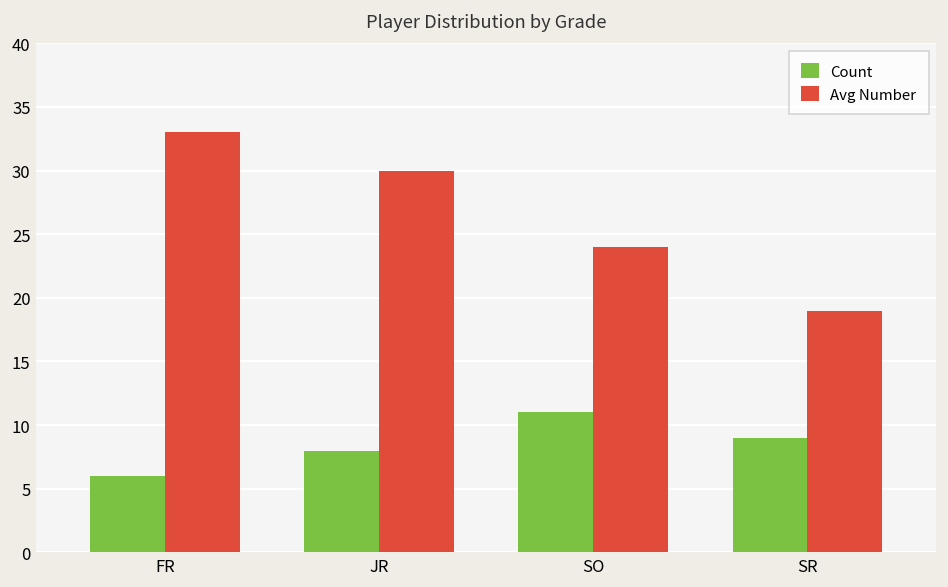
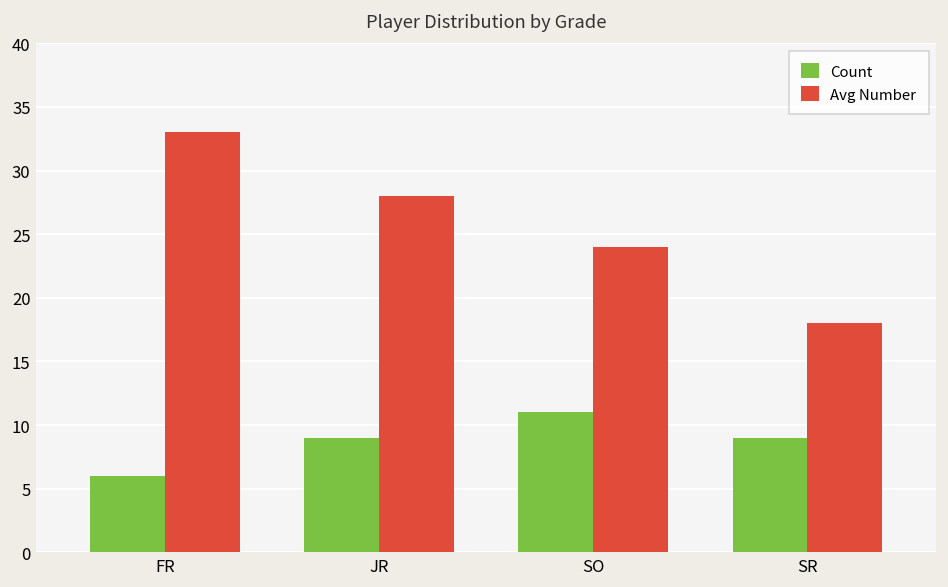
  {
    "Count": {
      "FR": 6,
-     "JR": 8,
+     "JR": 9,
      "SO": 11,
      "SR": 9
    },
    "Avg Number": {
      "FR": 33,
-     "JR": 30,
+     "JR": 28,
      "SO": 24,
-     "SR": 19
+     "SR": 18
    }
  }
